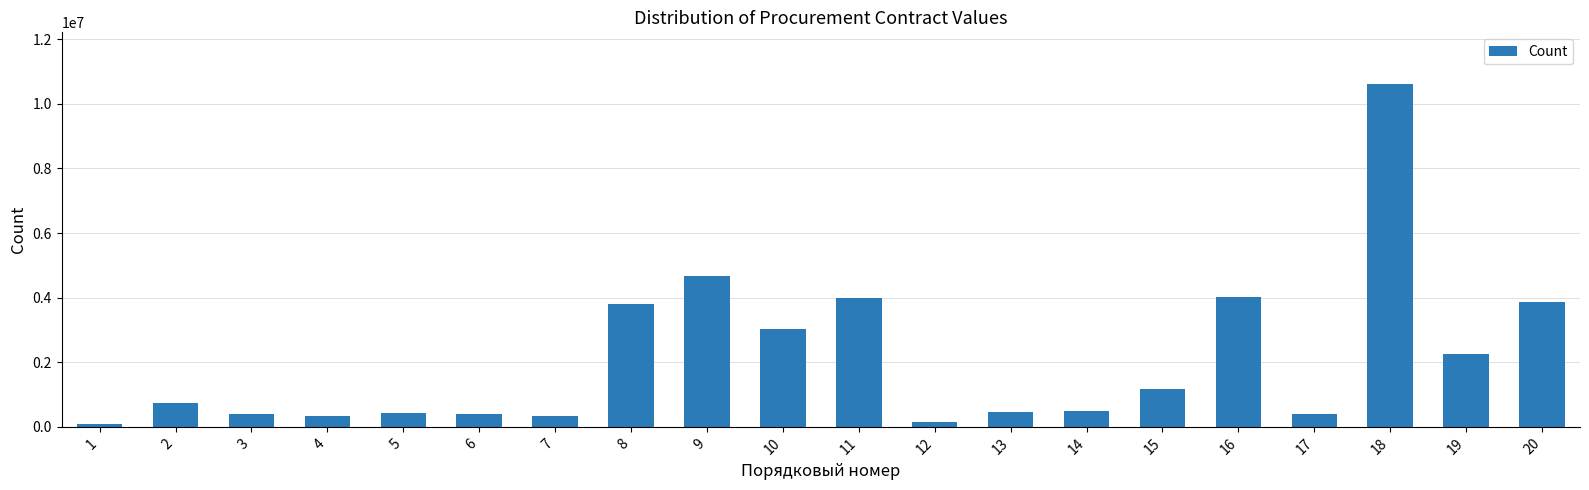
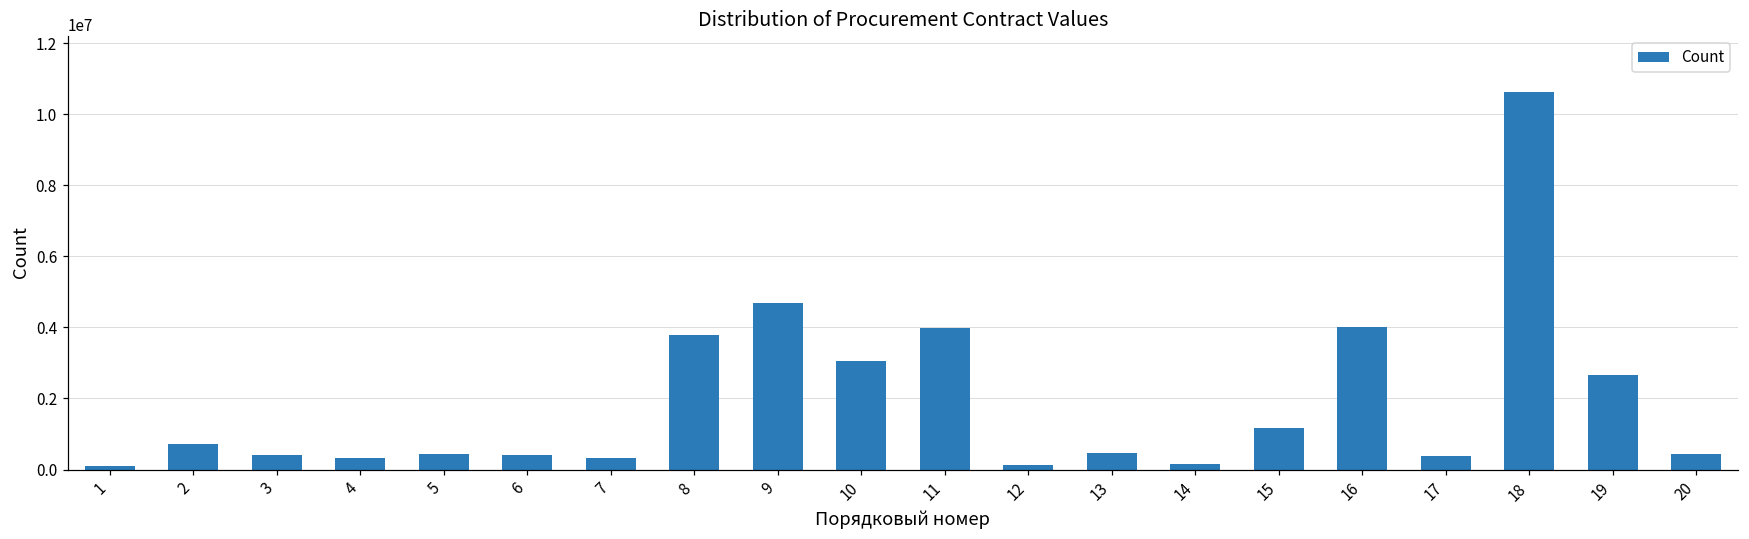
  {
    "1": 100000,
    "2": 700000,
    "3": 400000,
    "4": 300000,
    "5": 400000,
    "6": 400000,
    "7": 300000,
    "8": 3800000,
    "9": 4700000,
    "10": 3000000,
    "11": 4000000,
    "12": 100000,
    "13": 500000,
-   "14": 500000,
+   "14": 100000,
    "15": 1200000,
    "16": 4000000,
    "17": 400000,
    "18": 10600000,
-   "19": 2300000,
-   "20": 3900000
+   "19": 2700000,
+   "20": 400000
  }
